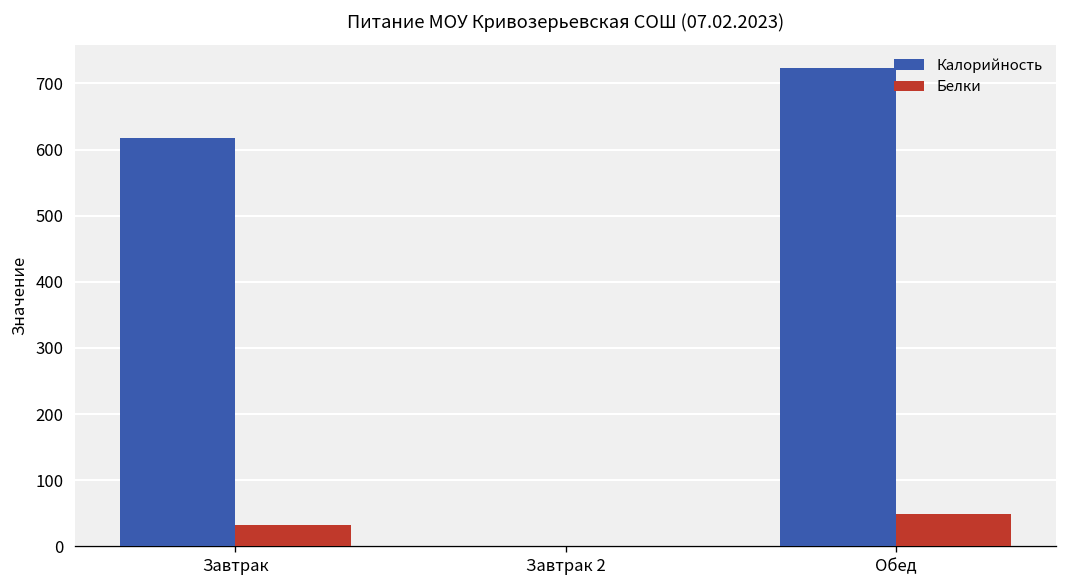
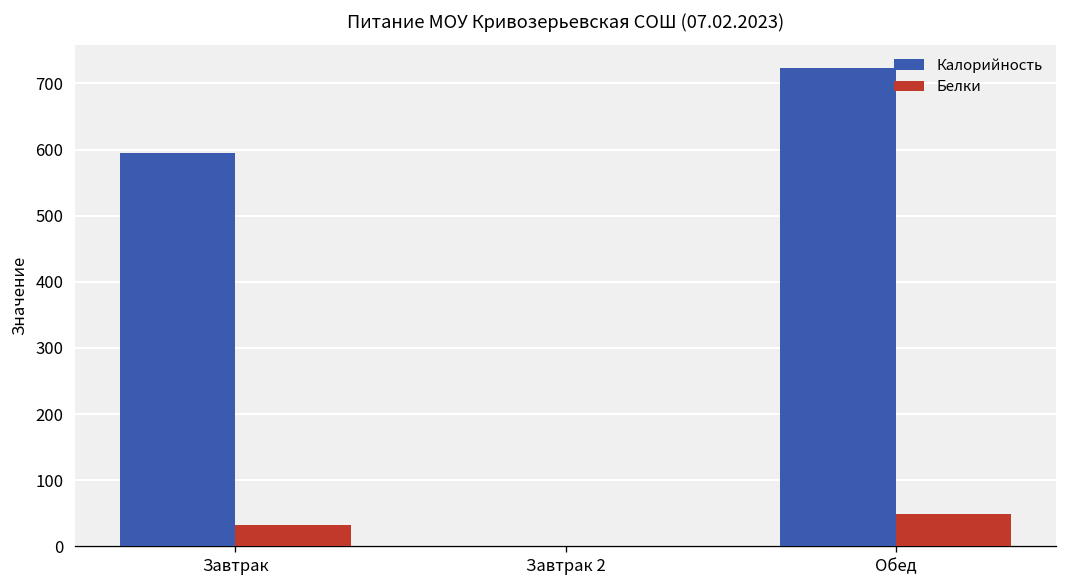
  {
    "Калорийность": {
-     "Завтрак": 620,
+     "Завтрак": 590,
      "Завтрак 2": 0,
      "Обед": 720
    },
    "Белки": {
      "Завтрак": 30,
      "Завтрак 2": 0,
      "Обед": 50
    }
  }
